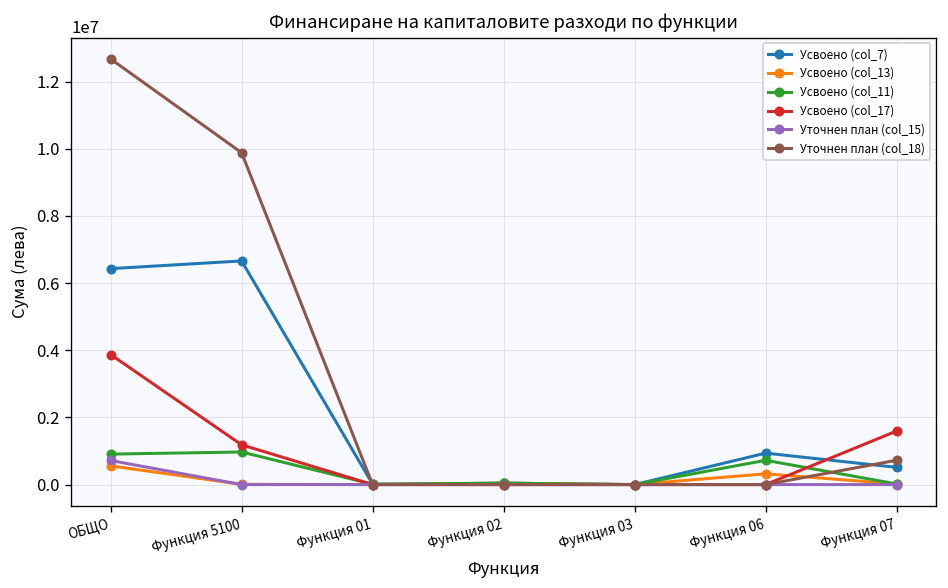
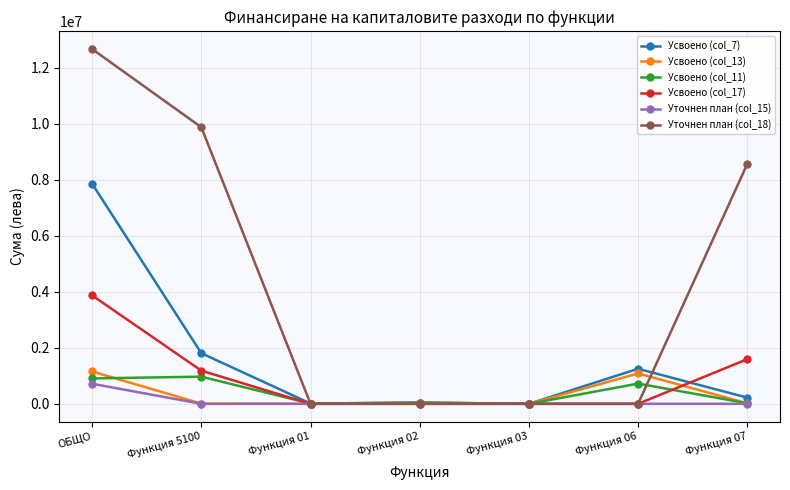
  {
    "Усвоено (col_7)": {
-     "ОБЩО": 6400000,
-     "Функция 5100": 6700000,
-     "Функция 06": 900000,
-     "Функция 07": 500000
+     "ОБЩО": 7900000,
+     "Функция 5100": 1800000,
+     "Функция 06": 1300000,
+     "Функция 07": 200000
    },
    "Усвоено (col_13)": {
-     "ОБЩО": 600000,
-     "Функция 06": 300000
+     "ОБЩО": 1200000,
+     "Функция 06": 1100000
    },
    "Усвоено (col_11)": {
      "ОБЩО": 900000,
      "Функция 5100": 1000000,
      "Функция 06": 700000
    },
    "Усвоено (col_17)": {
      "ОБЩО": 3900000,
      "Функция 5100": 1200000,
      "Функция 07": 1600000
    },
    "Уточнен план (col_15)": {
      "ОБЩО": 700000
    },
    "Уточнен план (col_18)": {
      "ОБЩО": 12700000,
      "Функция 5100": 9900000,
-     "Функция 07": 700000
+     "Функция 07": 8600000
    }
  }
